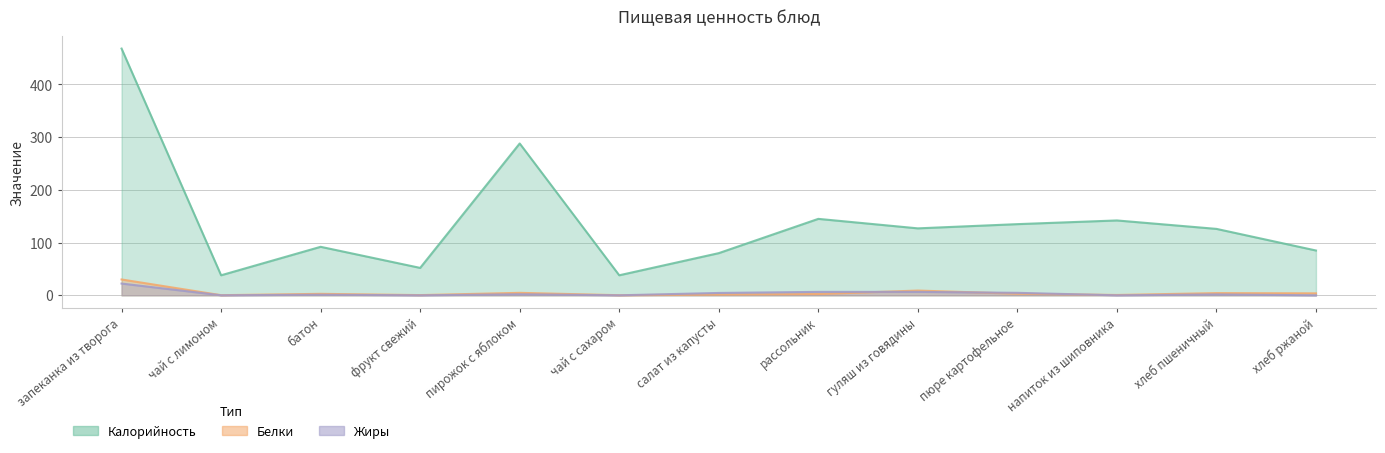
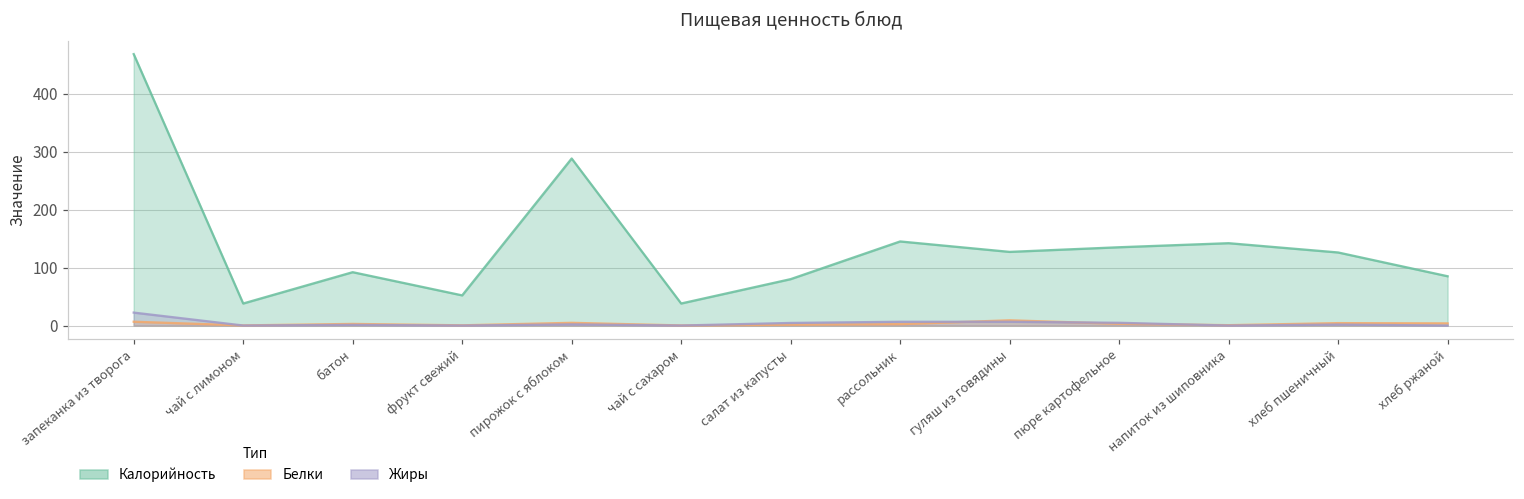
  {
    "Белки": {
-     "запеканка из творога": 30
+     "запеканка из творога": 10
    }
  }
